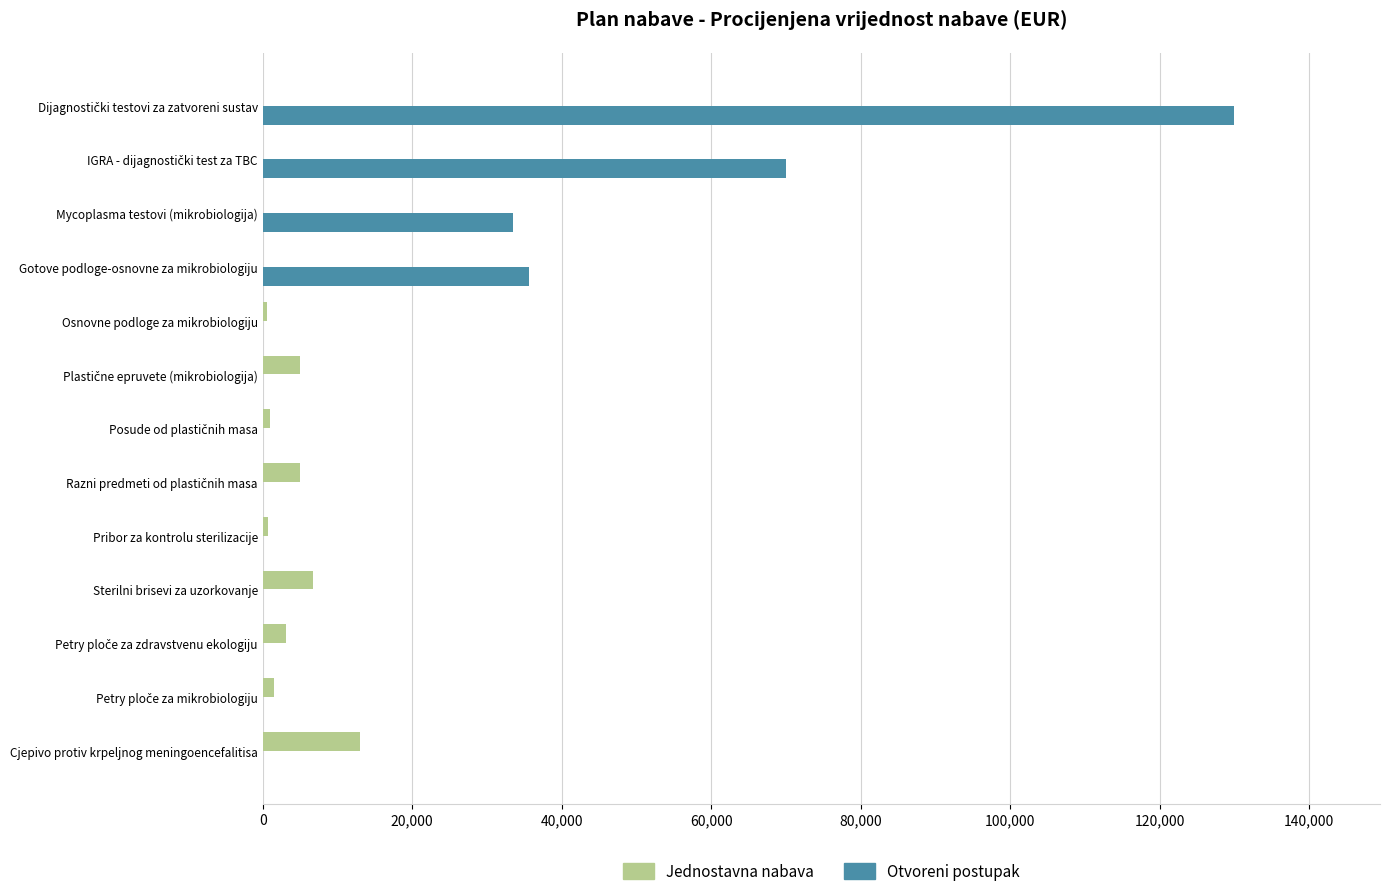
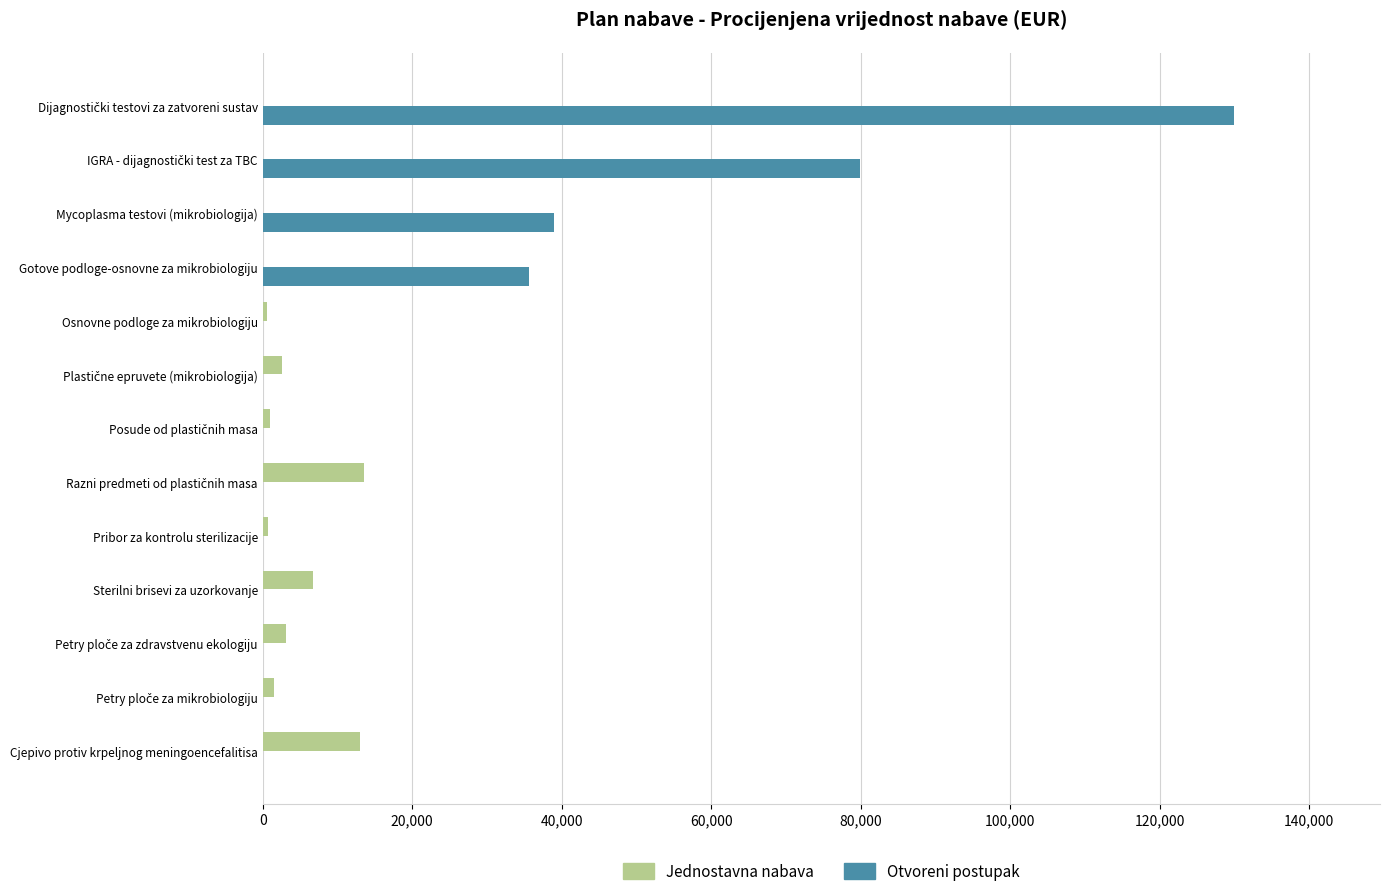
  {
    "Jednostavna nabava": {
      "Dijagnostički testovi za zatvoreni sustav": "0",
      "IGRA - dijagnostički test za TBC": "0",
      "Mycoplasma testovi (mikrobiologija)": "0",
      "Gotove podloge-osnovne za mikrobiologiju": "0",
      "Osnovne podloge za mikrobiologiju": "1,000",
-     "Plastične epruvete (mikrobiologija)": "5,000",
+     "Plastične epruvete (mikrobiologija)": "3,000",
      "Posude od plastičnih masa": "1,000",
-     "Razni predmeti od plastičnih masa": "5,000",
+     "Razni predmeti od plastičnih masa": "14,000",
      "Pribor za kontrolu sterilizacije": "1,000",
      "Sterilni brisevi za uzorkovanje": "7,000",
      "Petry ploče za zdravstvenu ekologiju": "3,000",
      "Petry ploče za mikrobiologiju": "1,000",
      "Cjepivo protiv krpeljnog meningoencefalitisa": "13,000"
    },
    "Otvoreni postupak": {
      "Dijagnostički testovi za zatvoreni sustav": "130,000",
-     "IGRA - dijagnostički test za TBC": "70,000",
-     "Mycoplasma testovi (mikrobiologija)": "34,000",
+     "IGRA - dijagnostički test za TBC": "80,000",
+     "Mycoplasma testovi (mikrobiologija)": "39,000",
      "Gotove podloge-osnovne za mikrobiologiju": "36,000",
      "Osnovne podloge za mikrobiologiju": "0",
      "Plastične epruvete (mikrobiologija)": "0",
      "Posude od plastičnih masa": "0",
      "Razni predmeti od plastičnih masa": "0",
      "Pribor za kontrolu sterilizacije": "0",
      "Sterilni brisevi za uzorkovanje": "0",
      "Petry ploče za zdravstvenu ekologiju": "0",
      "Petry ploče za mikrobiologiju": "0",
      "Cjepivo protiv krpeljnog meningoencefalitisa": "0"
    }
  }
